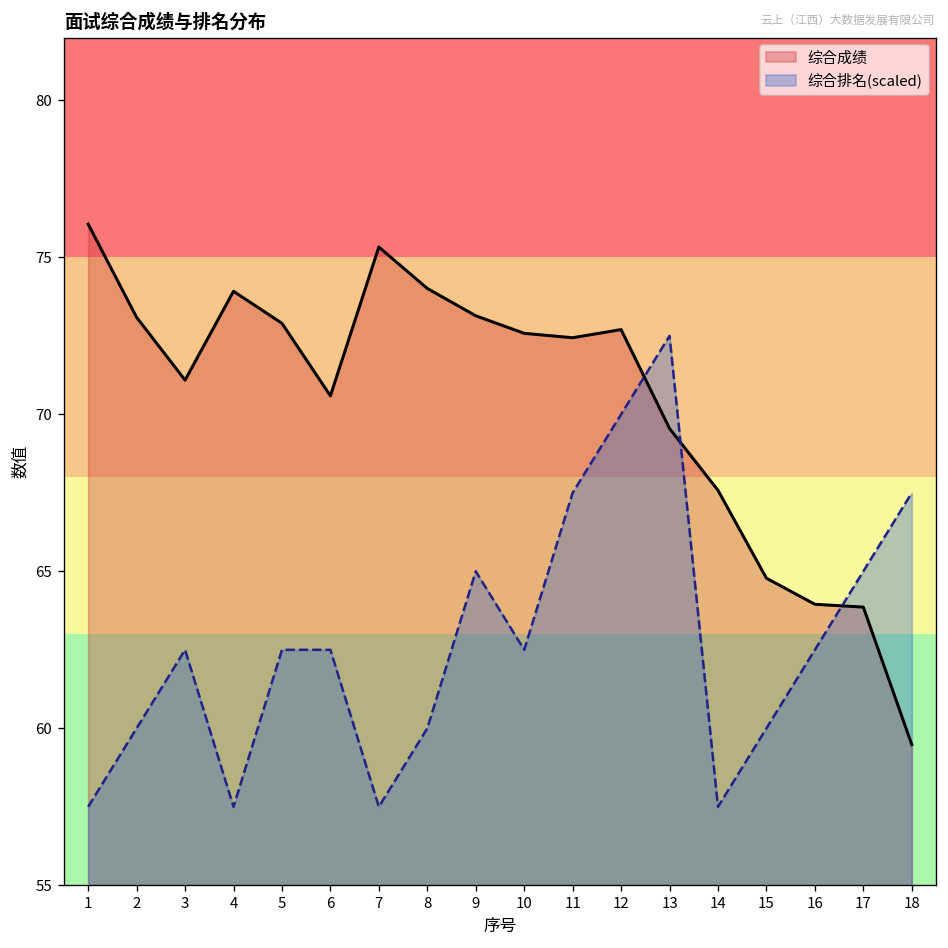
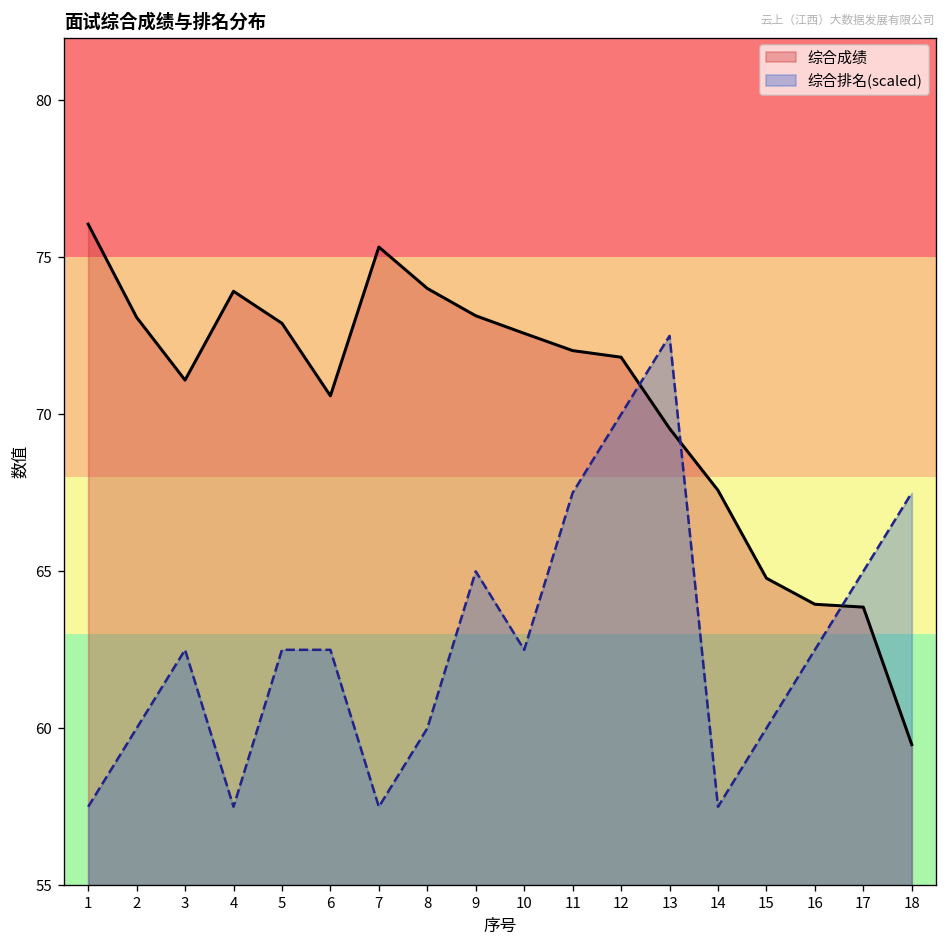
  {
    "综合成绩": {
      "1": 76.1,
      "2": 73.1,
      "3": 71.1,
      "4": 73.9,
      "5": 72.9,
      "6": 70.6,
      "7": 75.3,
      "8": 74.0,
      "9": 73.1,
      "10": 72.6,
-     "11": 72.4,
-     "12": 72.7,
+     "11": 72.0,
+     "12": 71.8,
      "13": 69.6,
      "14": 67.6,
      "15": 64.8,
      "16": 64.0,
      "17": 63.9,
      "18": 59.5
    },
    "综合排名(scaled)": {
      "1": 57.5,
      "2": 60.0,
      "3": 62.5,
      "4": 57.5,
      "5": 62.5,
      "6": 62.5,
      "7": 57.5,
      "8": 60.0,
      "9": 65.0,
      "10": 62.5,
      "11": 67.5,
      "12": 70.0,
      "13": 72.5,
      "14": 57.5,
      "15": 60.0,
      "16": 62.5,
      "17": 65.0,
      "18": 67.5
    }
  }
